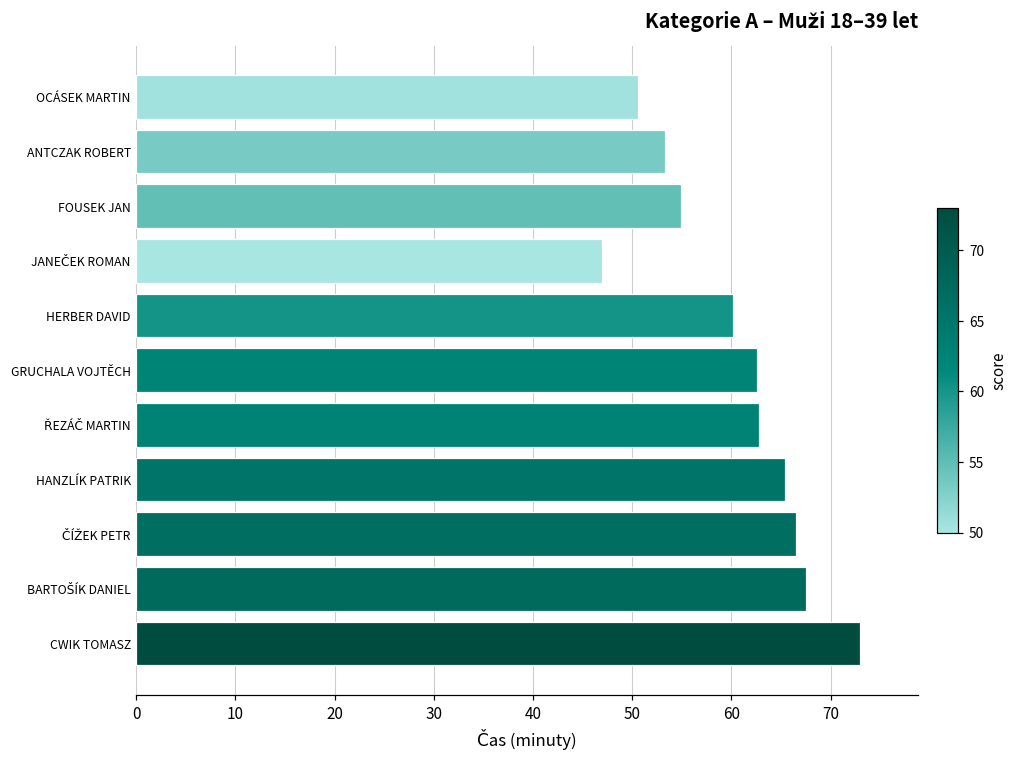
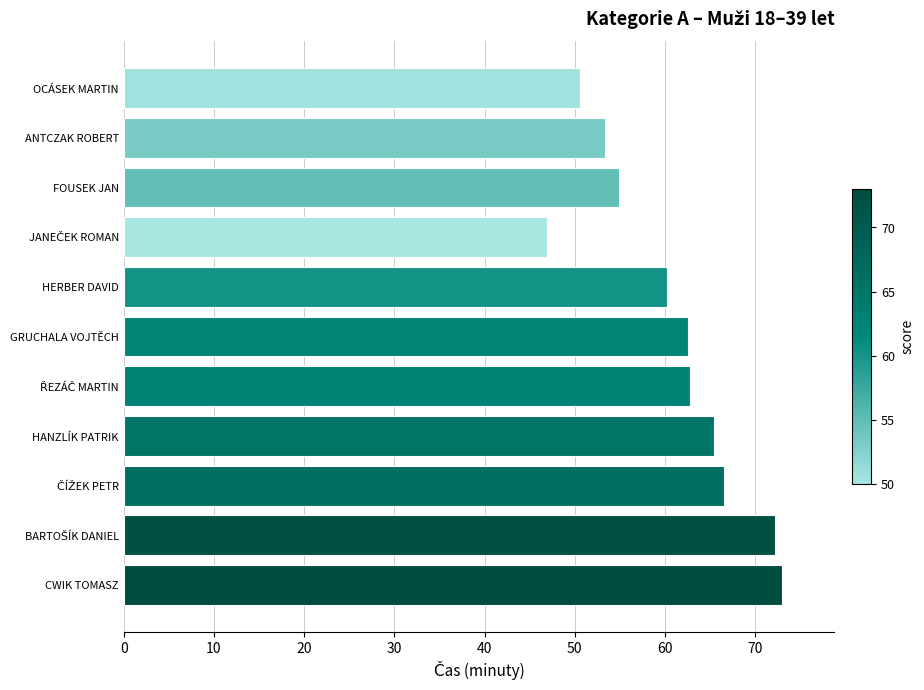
  {
    "OCÁSEK MARTIN": 51,
    "ANTCZAK ROBERT": 53,
    "FOUSEK JAN": 55,
    "JANEČEK ROMAN": 47,
    "HERBER DAVID": 60,
    "GRUCHALA VOJTĚCH": 63,
    "ŘEZÁČ MARTIN": 63,
    "HANZLÍK PATRIK": 65,
    "ČÍŽEK PETR": 67,
-   "BARTOŠÍK DANIEL": 67,
+   "BARTOŠÍK DANIEL": 72,
    "CWIK TOMASZ": 73
  }
